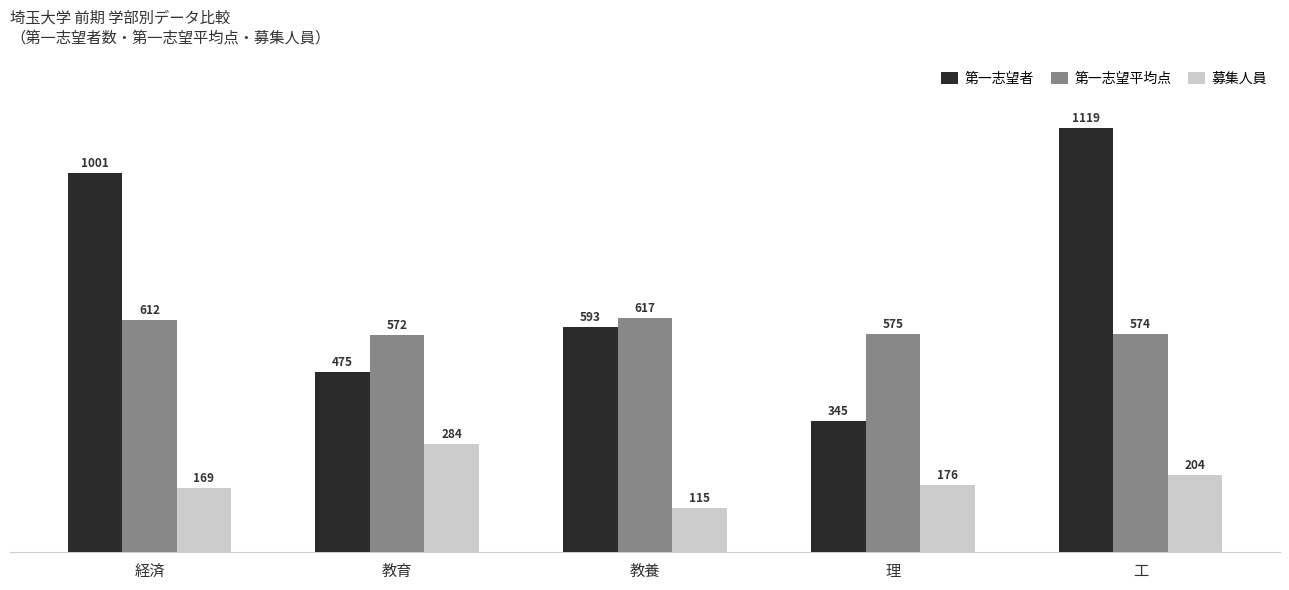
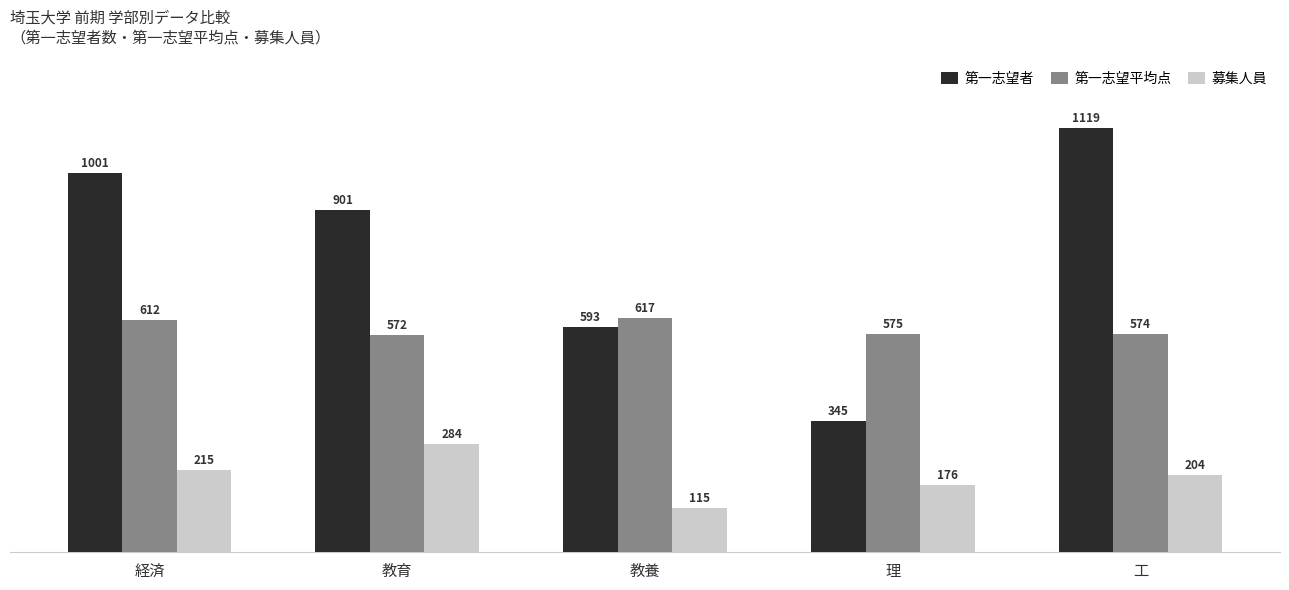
  {
    "第一志望者": {
      "経済": 1001,
-     "教育": 475,
+     "教育": 901,
      "教養": 593,
      "理": 345,
      "工": 1119
    },
    "第一志望平均点": {
      "経済": 612,
      "教育": 572,
      "教養": 617,
      "理": 575,
      "工": 574
    },
    "募集人員": {
-     "経済": 169,
+     "経済": 215,
      "教育": 284,
      "教養": 115,
      "理": 176,
      "工": 204
    }
  }
